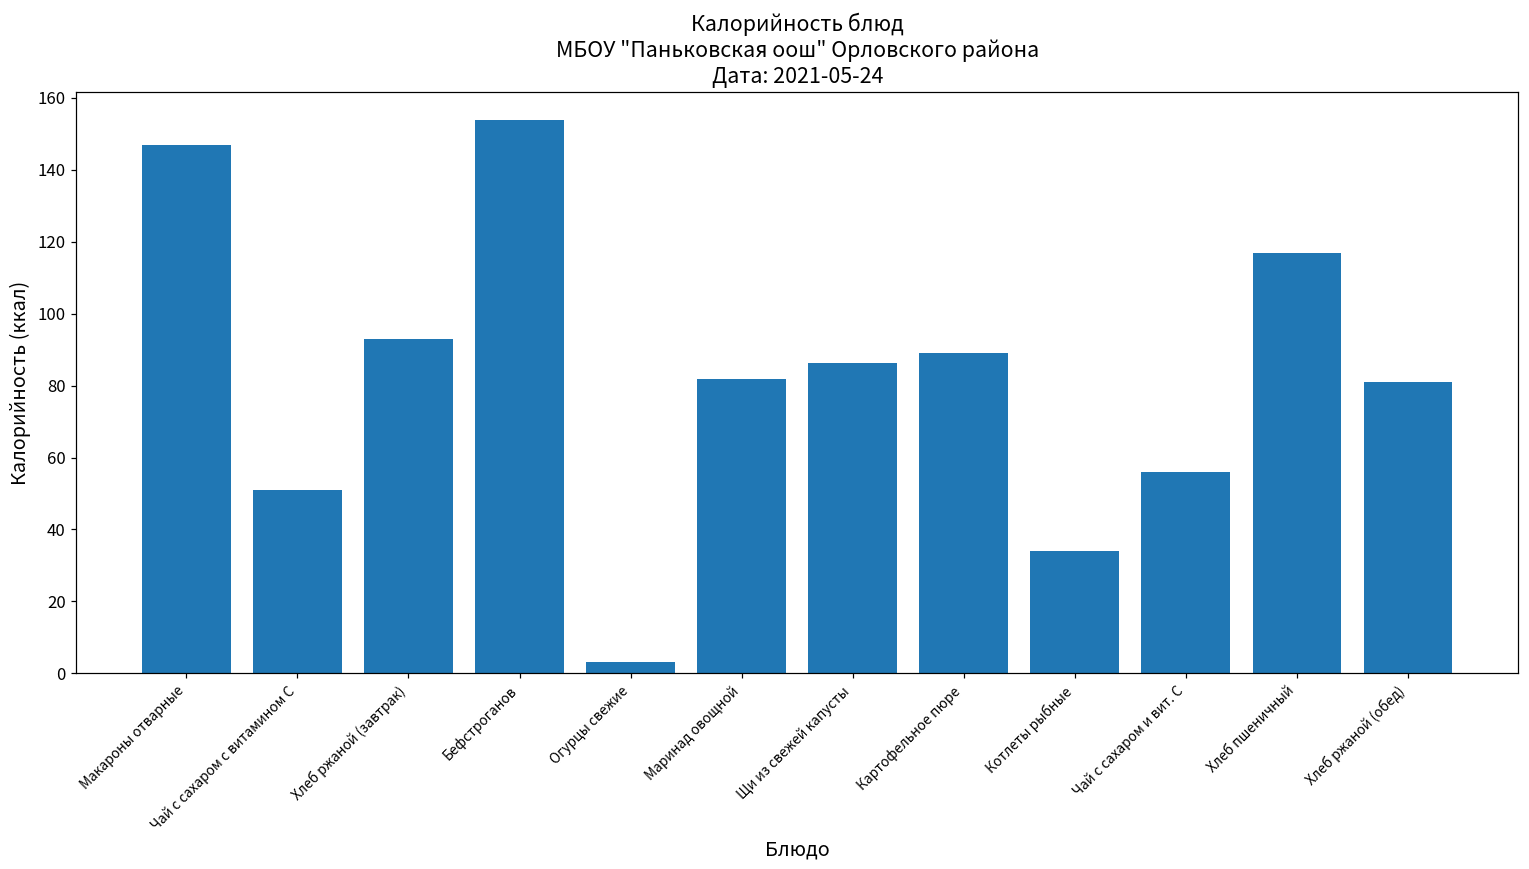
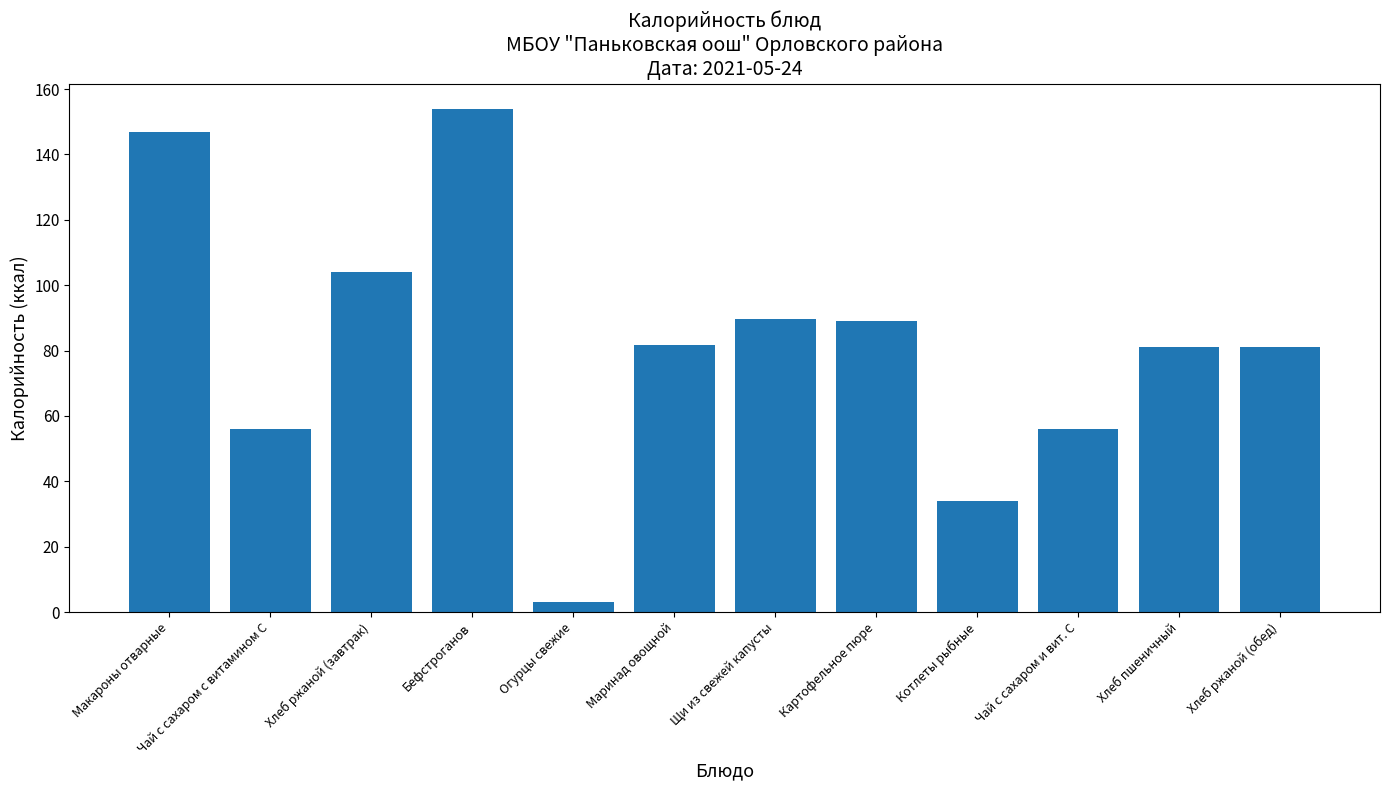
  {
    "Макароны отварные": 147,
-   "Чай с сахаром с витамином С": 51,
-   "Хлеб ржаной (завтрак)": 93,
+   "Чай с сахаром с витамином С": 56,
+   "Хлеб ржаной (завтрак)": 104,
    "Бефстроганов": 154,
    "Огурцы свежие": 3,
    "Маринад овощной": 82,
-   "Щи из свежей капусты": 86,
+   "Щи из свежей капусты": 90,
    "Картофельное пюре": 89,
    "Котлеты рыбные": 34,
    "Чай с сахаром и вит. С": 56,
-   "Хлеб пшеничный": 117,
+   "Хлеб пшеничный": 81,
    "Хлеб ржаной (обед)": 81
  }
